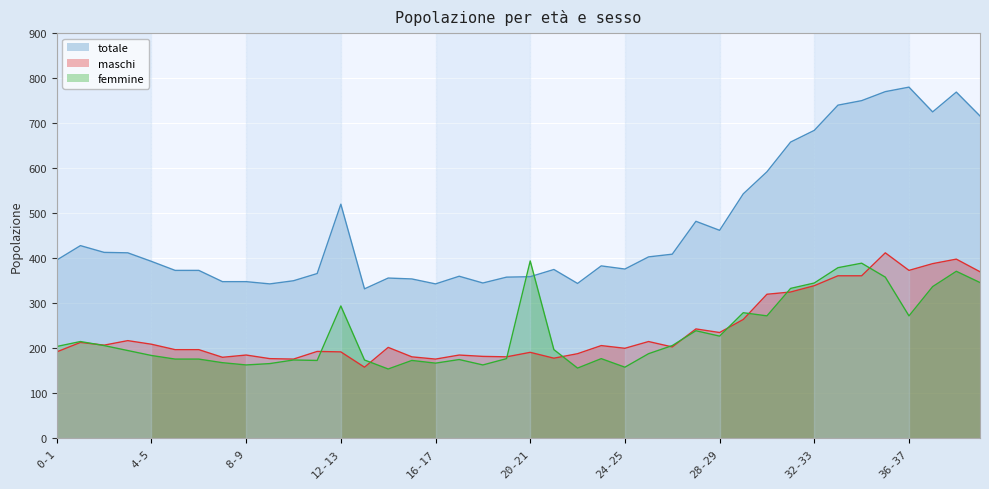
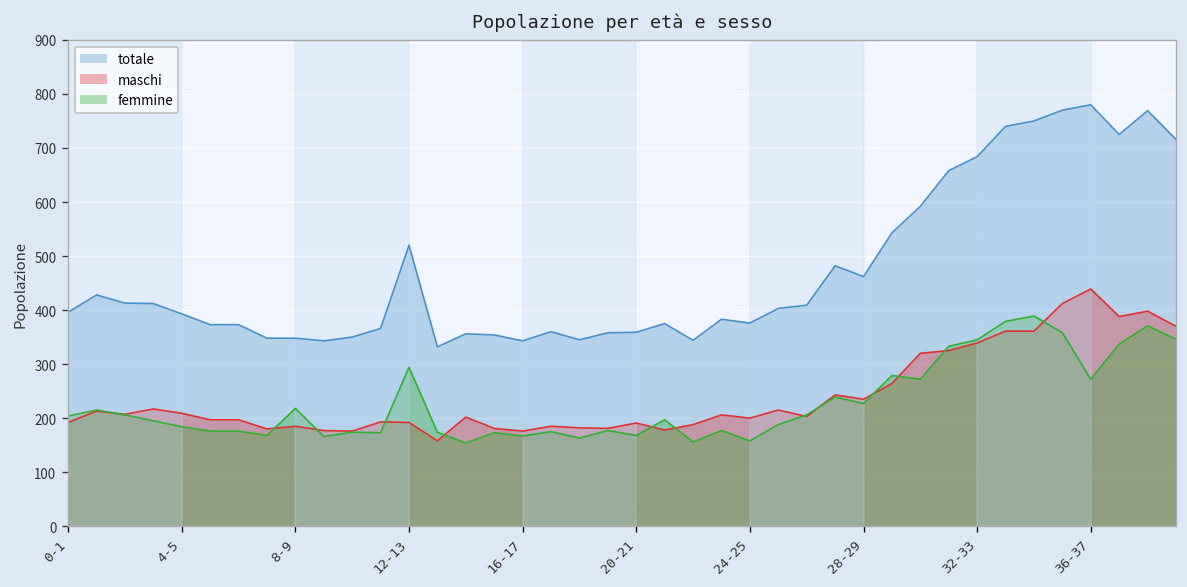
  {
    "totale": {
      "0-1": 400,
      "4-5": 390,
      "8-9": 350,
      "12-13": 520,
      "16-17": 340,
      "20-21": 360,
      "24-25": 380,
      "28-29": 460,
      "32-33": 680,
      "36-37": 780
    },
    "maschi": {
      "0-1": 190,
      "4-5": 210,
      "8-9": 190,
      "12-13": 190,
      "16-17": 180,
      "20-21": 190,
      "24-25": 200,
      "28-29": 240,
      "32-33": 340,
-     "36-37": 370
+     "36-37": 440
    },
    "femmine": {
      "0-1": 200,
      "4-5": 180,
-     "8-9": 160,
+     "8-9": 220,
      "12-13": 290,
      "16-17": 170,
-     "20-21": 390,
+     "20-21": 170,
      "24-25": 160,
      "28-29": 230,
      "32-33": 350,
      "36-37": 270
    }
  }
